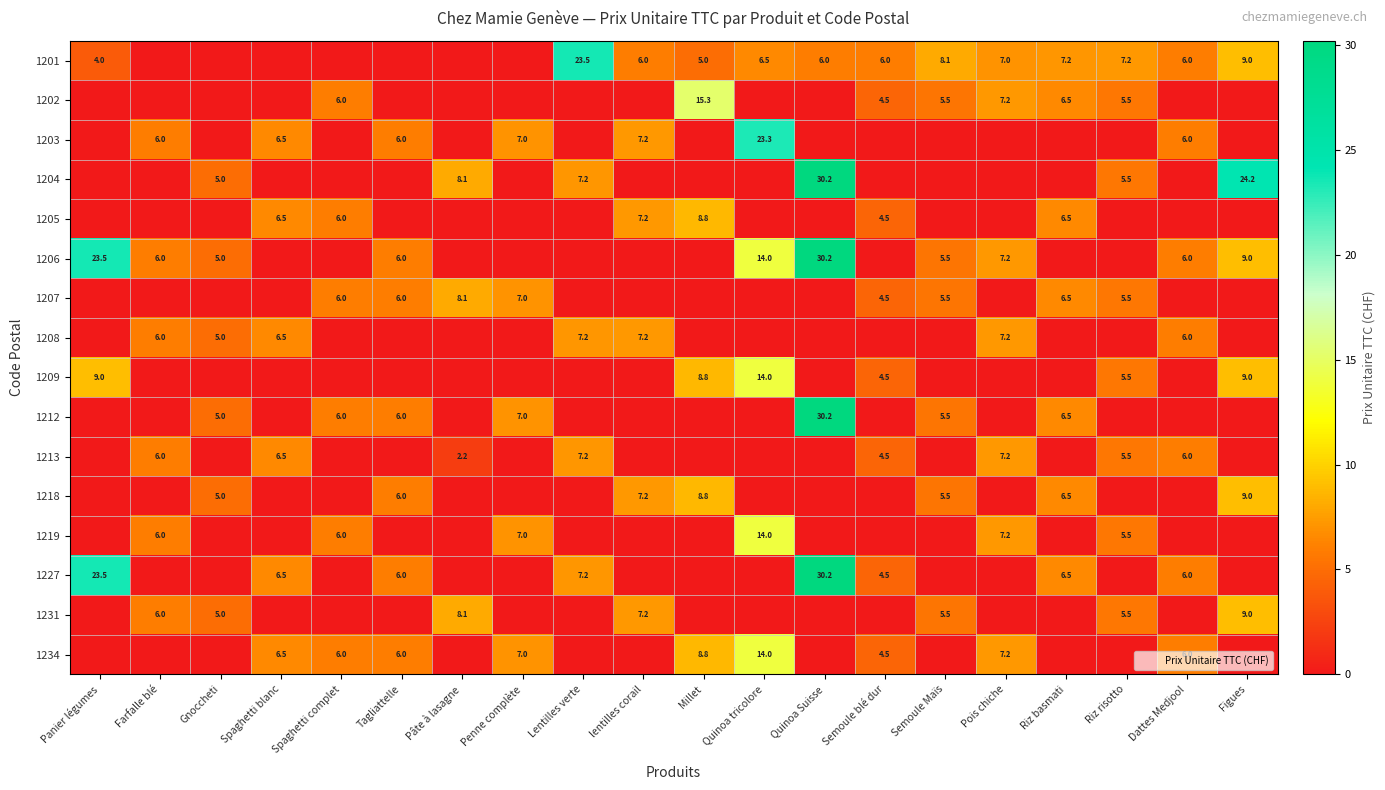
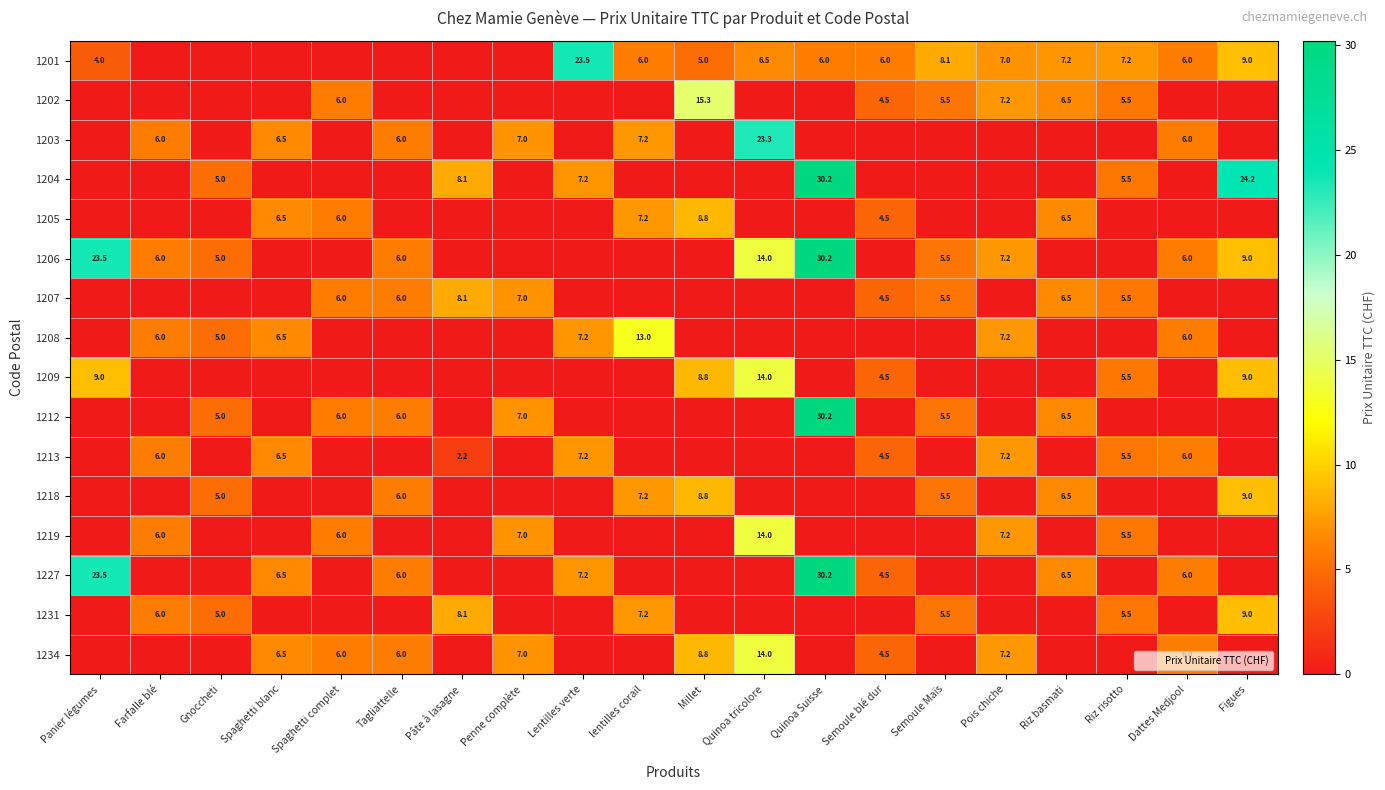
  {
    "1201": {
      "Panier légumes": 4.0,
      "Lentilles verte": 23.5,
      "lentilles corail": 6.0,
      "Millet": 5.0,
      "Quinoa tricolore": 6.5,
      "Quinoa Suisse": 6.0,
      "Semoule blé dur": 6.0,
      "Semoule Maïs": 8.1,
      "Pois chiche": 7.0,
      "Riz basmati": 7.2,
      "Riz risotto": 7.2,
      "Dattes Medjool": 6.0,
      "Figues": 9.0
    },
    "1202": {
      "Spaghetti complet": 6.0,
      "Millet": 15.3,
      "Semoule blé dur": 4.5,
      "Semoule Maïs": 5.5,
      "Pois chiche": 7.2,
      "Riz basmati": 6.5,
      "Riz risotto": 5.5
    },
    "1203": {
      "Farfalle blé": 6.0,
      "Spaghetti blanc": 6.5,
      "Tagliattelle": 6.0,
      "Penne complète": 7.0,
      "lentilles corail": 7.2,
      "Quinoa tricolore": 23.3,
      "Dattes Medjool": 6.0
    },
    "1204": {
      "Gnoccheti": 5.0,
      "Pâte à lasagne": 8.1,
      "Lentilles verte": 7.2,
      "Quinoa Suisse": 30.2,
      "Riz risotto": 5.5,
      "Figues": 24.2
    },
    "1205": {
      "Spaghetti blanc": 6.5,
      "Spaghetti complet": 6.0,
      "lentilles corail": 7.2,
      "Millet": 8.8,
      "Semoule blé dur": 4.5,
      "Riz basmati": 6.5
    },
    "1206": {
      "Panier légumes": 23.5,
      "Farfalle blé": 6.0,
      "Gnoccheti": 5.0,
      "Tagliattelle": 6.0,
      "Quinoa tricolore": 14.0,
      "Quinoa Suisse": 30.2,
      "Semoule Maïs": 5.5,
      "Pois chiche": 7.2,
      "Dattes Medjool": 6.0,
      "Figues": 9.0
    },
    "1207": {
      "Spaghetti complet": 6.0,
      "Tagliattelle": 6.0,
      "Pâte à lasagne": 8.1,
      "Penne complète": 7.0,
      "Semoule blé dur": 4.5,
      "Semoule Maïs": 5.5,
      "Riz basmati": 6.5,
      "Riz risotto": 5.5
    },
    "1208": {
      "Farfalle blé": 6.0,
      "Gnoccheti": 5.0,
      "Spaghetti blanc": 6.5,
      "Lentilles verte": 7.2,
-     "lentilles corail": 7.2,
+     "lentilles corail": 13.0,
      "Pois chiche": 7.2,
      "Dattes Medjool": 6.0
    },
    "1209": {
      "Panier légumes": 9.0,
      "Millet": 8.8,
      "Quinoa tricolore": 14.0,
      "Semoule blé dur": 4.5,
      "Riz risotto": 5.5,
      "Figues": 9.0
    },
    "1212": {
      "Gnoccheti": 5.0,
      "Spaghetti complet": 6.0,
      "Tagliattelle": 6.0,
      "Penne complète": 7.0,
      "Quinoa Suisse": 30.2,
      "Semoule Maïs": 5.5,
      "Riz basmati": 6.5
    },
    "1213": {
      "Farfalle blé": 6.0,
      "Spaghetti blanc": 6.5,
      "Pâte à lasagne": 2.2,
      "Lentilles verte": 7.2,
      "Semoule blé dur": 4.5,
      "Pois chiche": 7.2,
      "Riz risotto": 5.5,
      "Dattes Medjool": 6.0
    },
    "1218": {
      "Gnoccheti": 5.0,
      "Tagliattelle": 6.0,
      "lentilles corail": 7.2,
      "Millet": 8.8,
      "Semoule Maïs": 5.5,
      "Riz basmati": 6.5,
      "Figues": 9.0
    },
    "1219": {
      "Farfalle blé": 6.0,
      "Spaghetti complet": 6.0,
      "Penne complète": 7.0,
      "Quinoa tricolore": 14.0,
      "Pois chiche": 7.2,
      "Riz risotto": 5.5
    },
    "1227": {
      "Panier légumes": 23.5,
      "Spaghetti blanc": 6.5,
      "Tagliattelle": 6.0,
      "Lentilles verte": 7.2,
      "Quinoa Suisse": 30.2,
      "Semoule blé dur": 4.5,
      "Riz basmati": 6.5,
      "Dattes Medjool": 6.0
    },
    "1231": {
      "Farfalle blé": 6.0,
      "Gnoccheti": 5.0,
      "Pâte à lasagne": 8.1,
      "lentilles corail": 7.2,
      "Semoule Maïs": 5.5,
      "Riz risotto": 5.5,
      "Figues": 9.0
    },
    "1234": {
      "Spaghetti blanc": 6.5,
      "Spaghetti complet": 6.0,
      "Tagliattelle": 6.0,
      "Penne complète": 7.0,
      "Millet": 8.8,
      "Quinoa tricolore": 14.0,
      "Semoule blé dur": 4.5,
      "Pois chiche": 7.2
    }
  }
